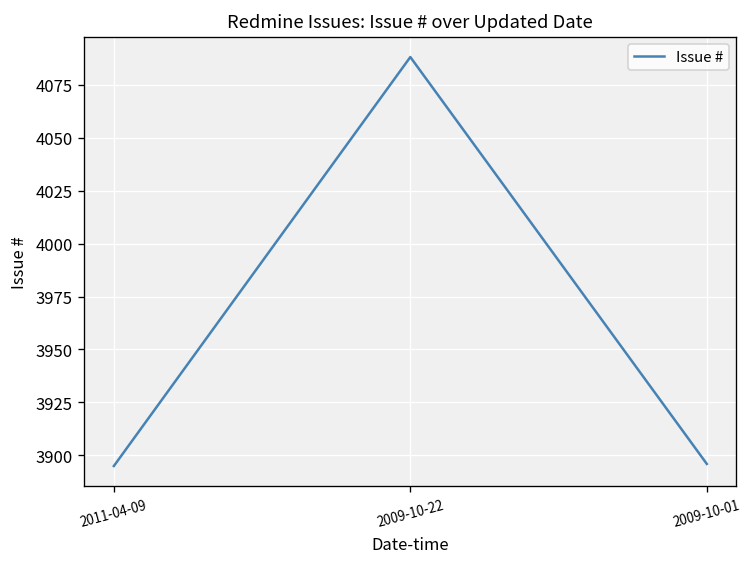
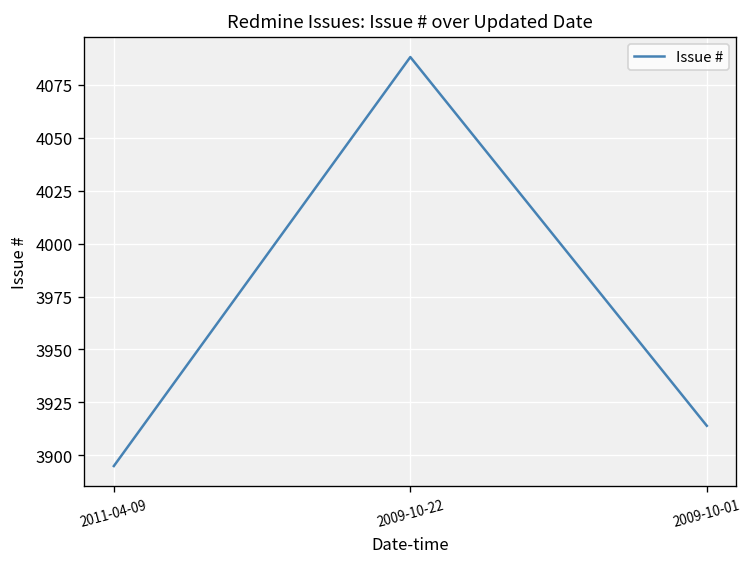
  {
    "2011-04-09": 3895,
    "2009-10-22": 4088,
-   "2009-10-01": 3896
+   "2009-10-01": 3914
  }
